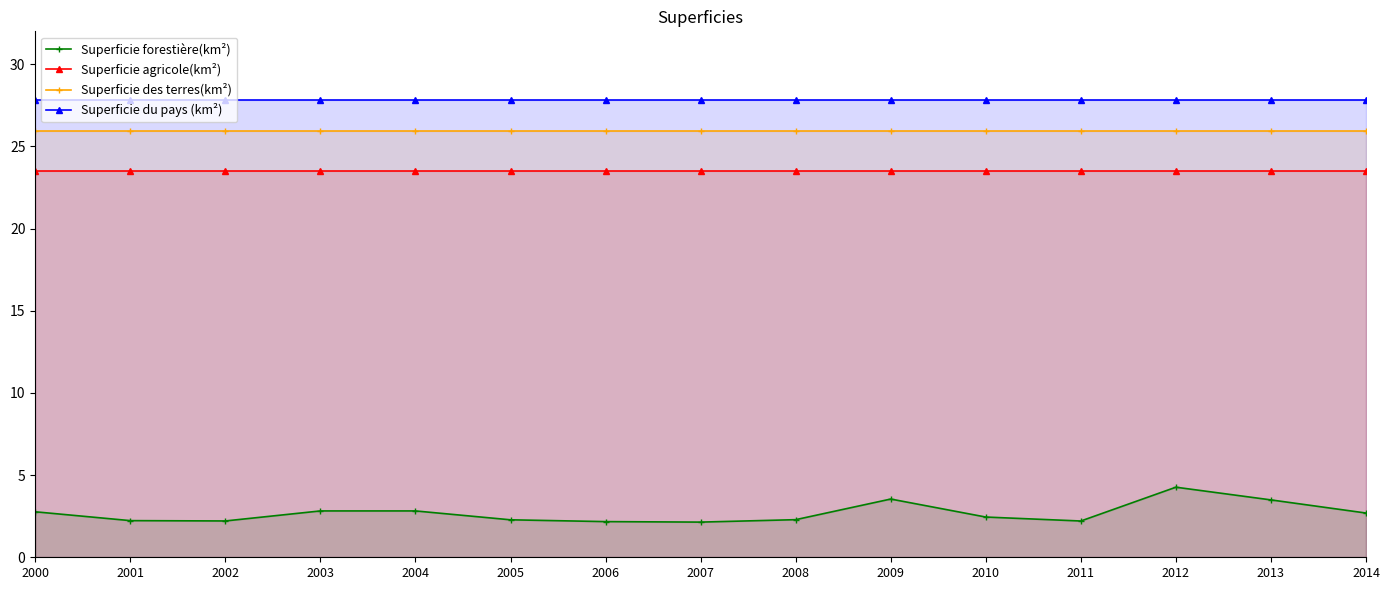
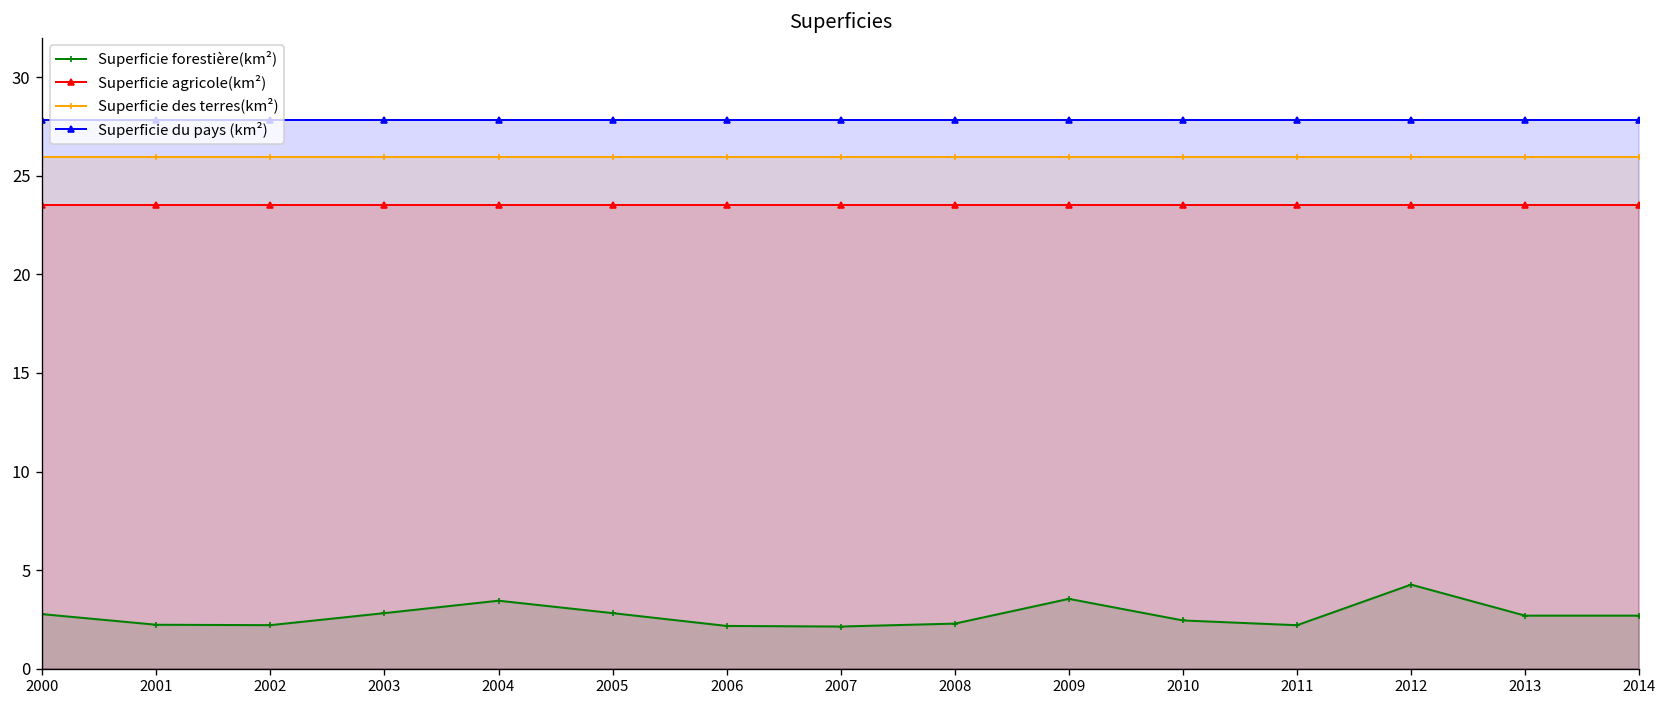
  {
    "Superficie forestière(km²)": {
      "2000": 2.8,
      "2001": 2.2,
      "2002": 2.2,
      "2003": 2.8,
-     "2004": 2.8,
-     "2005": 2.3,
+     "2004": 3.5,
+     "2005": 2.8,
      "2006": 2.2,
      "2007": 2.1,
      "2008": 2.3,
      "2009": 3.5,
      "2010": 2.4,
      "2011": 2.2,
      "2012": 4.3,
-     "2013": 3.5,
+     "2013": 2.7,
      "2014": 2.7
    },
    "Superficie agricole(km²)": {
      "2000": 23.5,
      "2001": 23.5,
      "2002": 23.5,
      "2003": 23.5,
      "2004": 23.5,
      "2005": 23.5,
      "2006": 23.5,
      "2007": 23.5,
      "2008": 23.5,
      "2009": 23.5,
      "2010": 23.5,
      "2011": 23.5,
      "2012": 23.5,
      "2013": 23.5,
      "2014": 23.5
    },
    "Superficie des terres(km²)": {
      "2000": 25.9,
      "2001": 25.9,
      "2002": 25.9,
      "2003": 25.9,
      "2004": 25.9,
      "2005": 25.9,
      "2006": 25.9,
      "2007": 25.9,
      "2008": 25.9,
      "2009": 25.9,
      "2010": 25.9,
      "2011": 25.9,
      "2012": 25.9,
      "2013": 25.9,
      "2014": 25.9
    },
    "Superficie du pays (km²)": {
      "2000": 27.8,
      "2003": 27.8,
      "2004": 27.8,
      "2005": 27.8,
      "2006": 27.8,
      "2007": 27.8,
      "2008": 27.8,
      "2009": 27.8,
      "2010": 27.8,
      "2011": 27.8,
      "2012": 27.8,
      "2013": 27.8,
      "2014": 27.8
    }
  }
